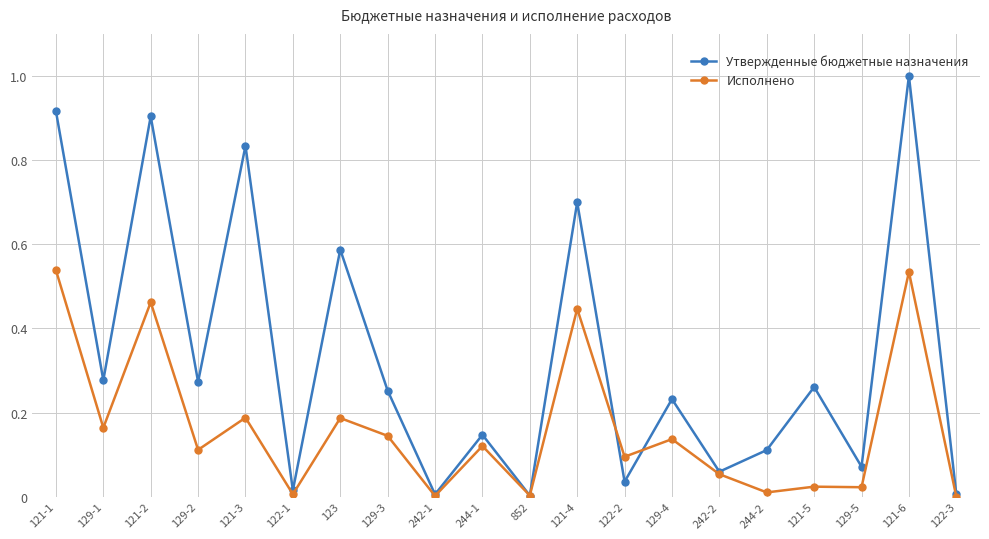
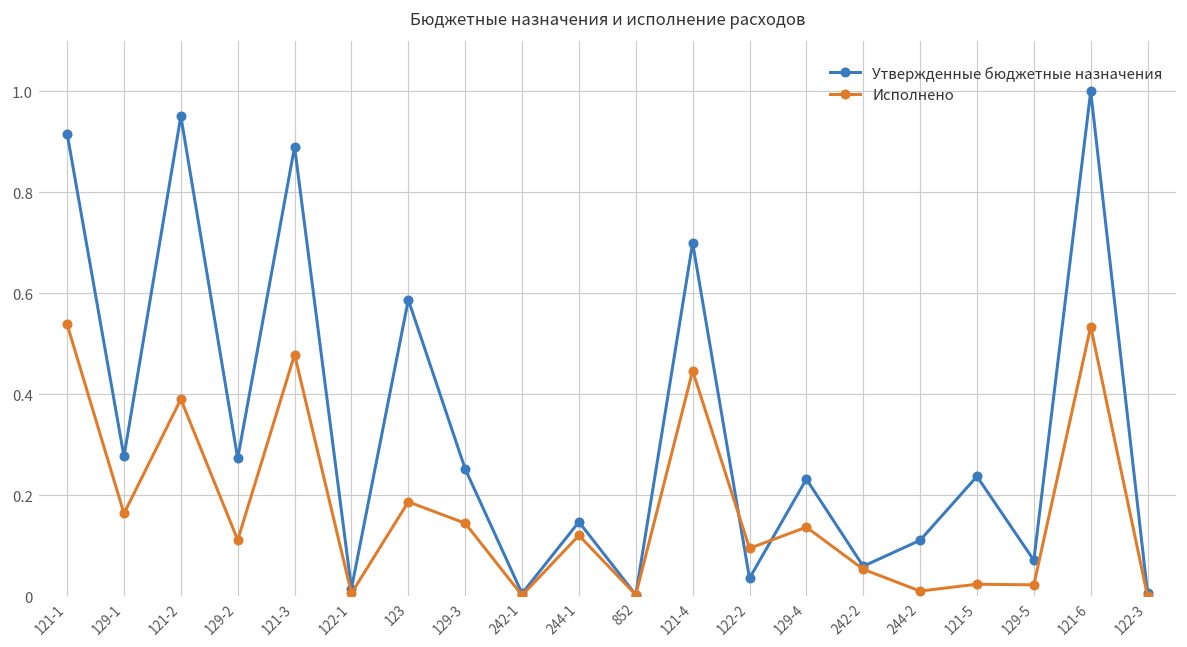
  {
    "Утвержденные бюджетные назначения": {
      "121-1": 0.92,
      "129-1": 0.28,
-     "121-2": 0.90,
+     "121-2": 0.95,
      "129-2": 0.27,
-     "121-3": 0.83,
+     "121-3": 0.89,
      "122-1": 0.02,
      "123": 0.59,
      "129-3": 0.25,
      "244-1": 0.15,
      "121-4": 0.70,
      "122-2": 0.04,
      "129-4": 0.23,
      "244-2": 0.11,
-     "121-5": 0.26,
+     "121-5": 0.24,
      "129-5": 0.07,
      "121-6": 1.00
    },
    "Исполнено": {
      "121-1": 0.54,
      "129-1": 0.16,
-     "121-2": 0.46,
+     "121-2": 0.39,
      "129-2": 0.11,
-     "121-3": 0.19,
+     "121-3": 0.48,
      "122-1": 0.01,
      "123": 0.19,
      "129-3": 0.14,
      "244-1": 0.12,
      "121-4": 0.45,
      "122-2": 0.09,
      "129-4": 0.14,
      "244-2": 0.01,
      "121-5": 0.02,
      "129-5": 0.02,
      "121-6": 0.53
    }
  }
